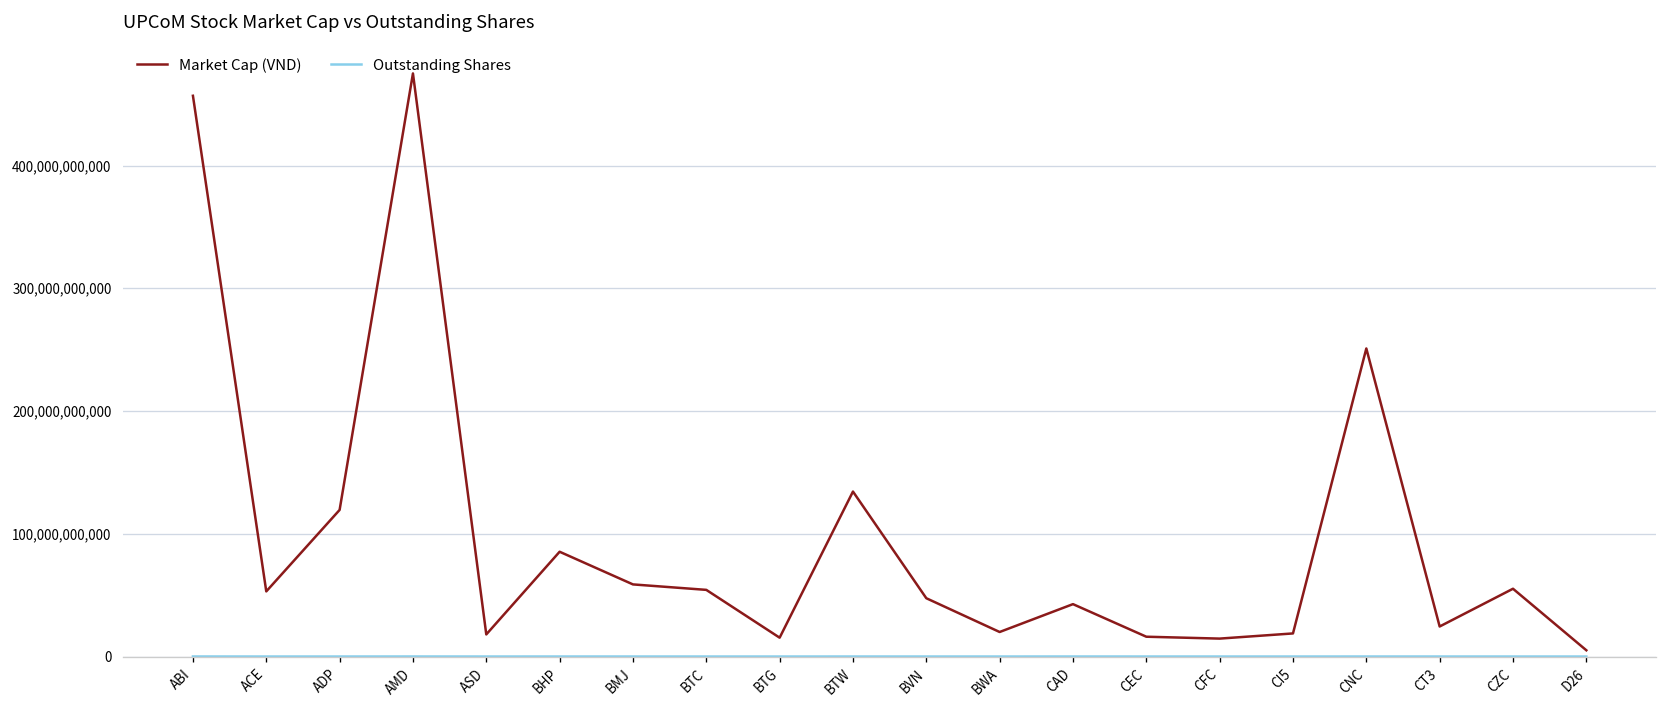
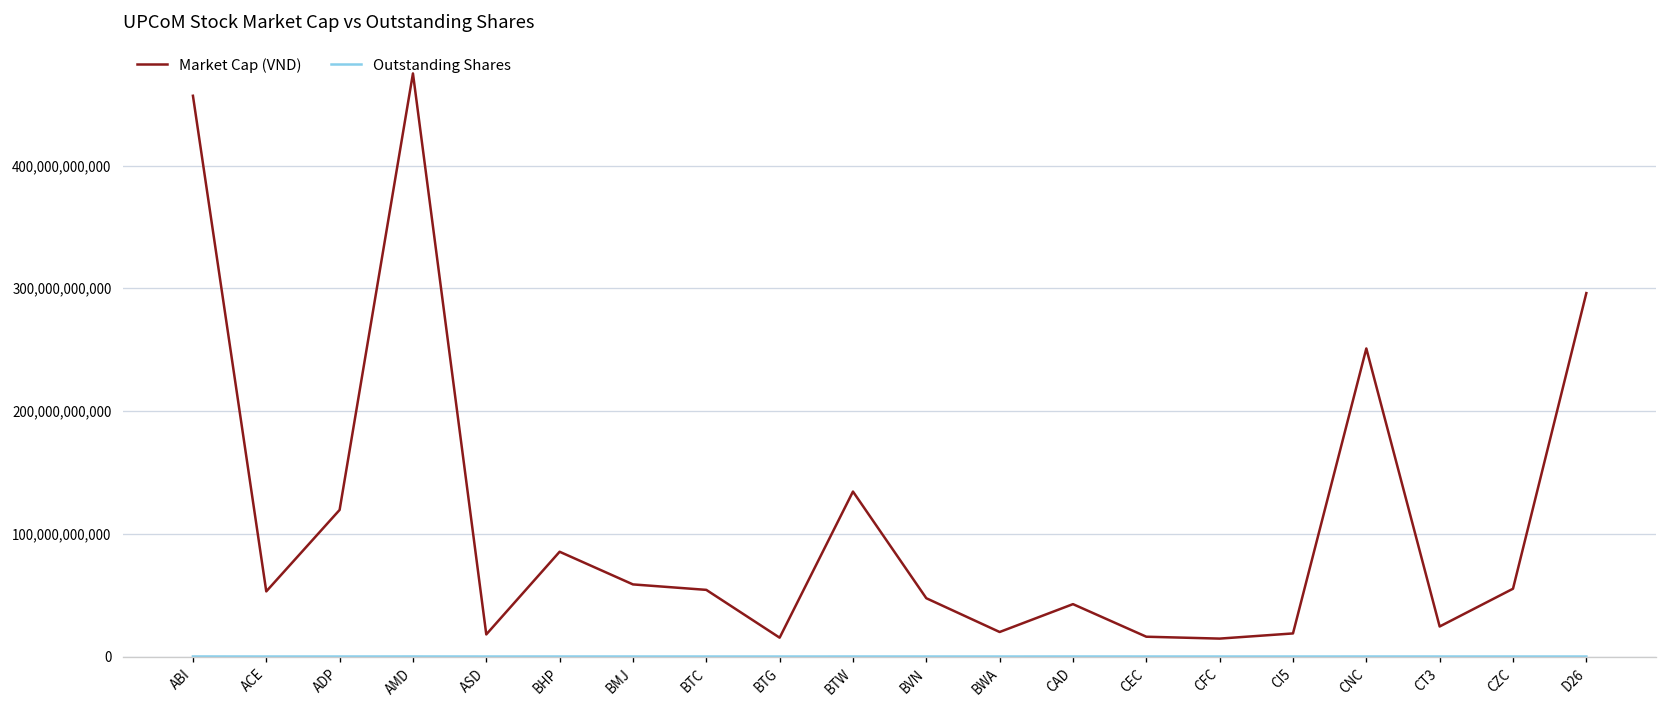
  {
    "Market Cap (VND)": {
      "ABI": "457,000,000,000",
      "ACE": "53,000,000,000",
      "ADP": "119,000,000,000",
      "AMD": "475,000,000,000",
      "ASD": "18,000,000,000",
      "BHP": "85,000,000,000",
      "BMJ": "59,000,000,000",
      "BTC": "54,000,000,000",
      "BTG": "15,000,000,000",
      "BTW": "134,000,000,000",
      "BVN": "48,000,000,000",
      "BWA": "20,000,000,000",
      "CAD": "43,000,000,000",
      "CEC": "16,000,000,000",
      "CFC": "15,000,000,000",
      "CI5": "19,000,000,000",
      "CNC": "251,000,000,000",
      "CT3": "24,000,000,000",
      "CZC": "55,000,000,000",
-     "D26": "5,000,000,000"
+     "D26": "296,000,000,000"
    },
    "Outstanding Shares": {
      "ABI": "0",
      "ACE": "0",
      "ADP": "0",
      "AMD": "0",
      "ASD": "0",
      "BHP": "0",
      "BMJ": "0",
      "BTC": "0",
      "BTG": "0",
      "BTW": "0",
      "BVN": "0",
      "BWA": "0",
      "CAD": "0",
      "CEC": "0",
      "CFC": "0",
      "CI5": "0",
      "CNC": "0",
      "CT3": "0",
      "CZC": "0",
      "D26": "0"
    }
  }
